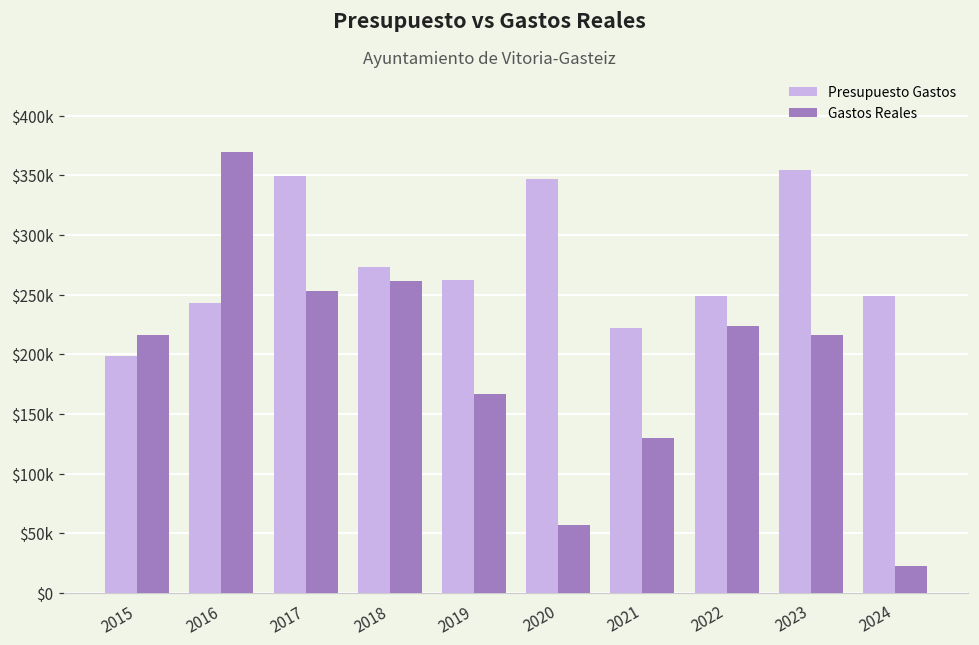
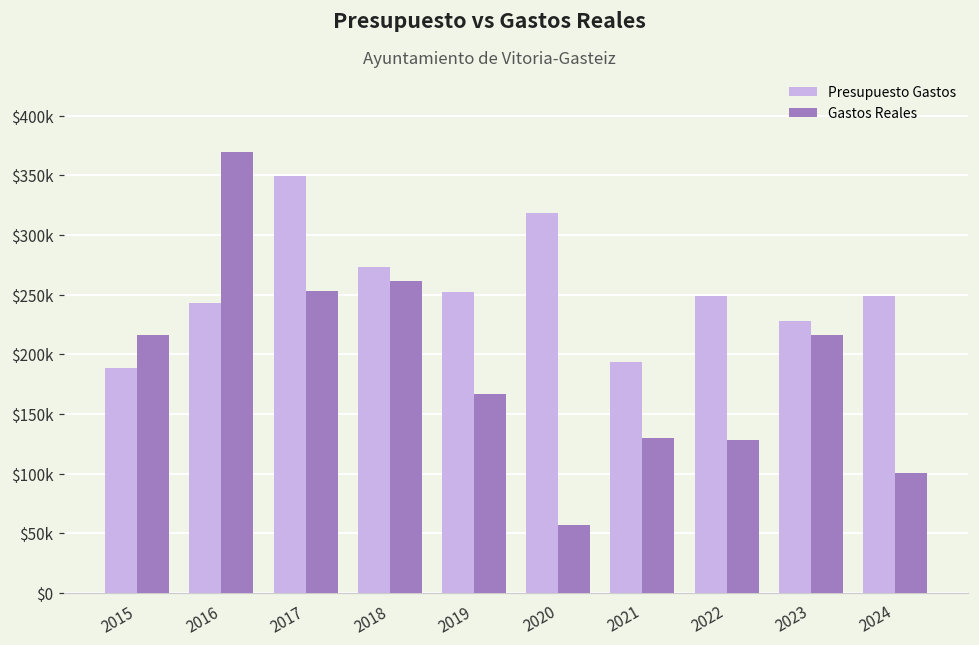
  {
    "Presupuesto Gastos": {
-     "2015": "$199000",
+     "2015": "$188000",
      "2016": "$243000",
      "2017": "$349000",
      "2018": "$273000",
-     "2019": "$262000",
-     "2020": "$347000",
-     "2021": "$222000",
+     "2019": "$252000",
+     "2020": "$319000",
+     "2021": "$194000",
      "2022": "$249000",
-     "2023": "$354000",
+     "2023": "$228000",
      "2024": "$249000"
    },
    "Gastos Reales": {
      "2015": "$216000",
      "2016": "$369000",
      "2017": "$253000",
      "2018": "$261000",
      "2019": "$167000",
      "2020": "$57000",
      "2021": "$129000",
-     "2022": "$223000",
+     "2022": "$128000",
      "2023": "$216000",
-     "2024": "$23000"
+     "2024": "$100000"
    }
  }
